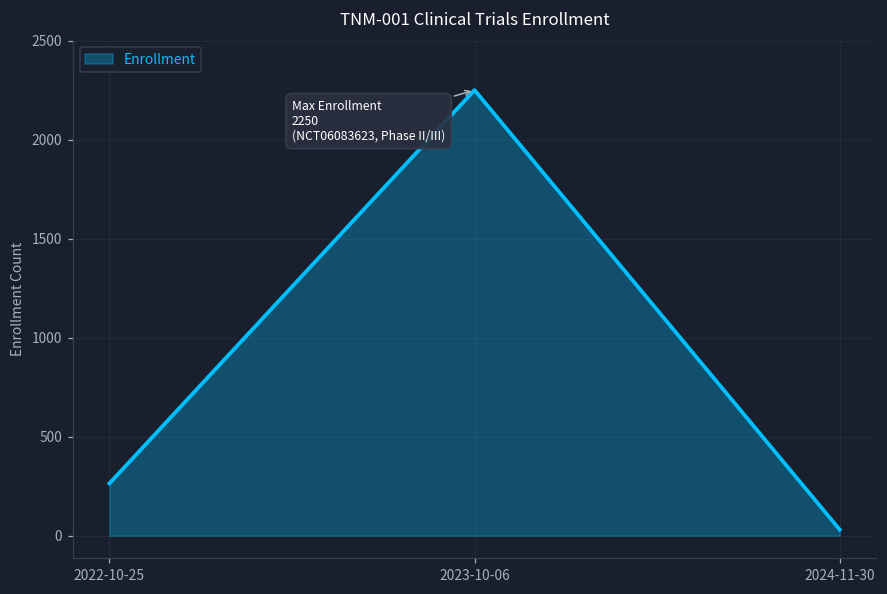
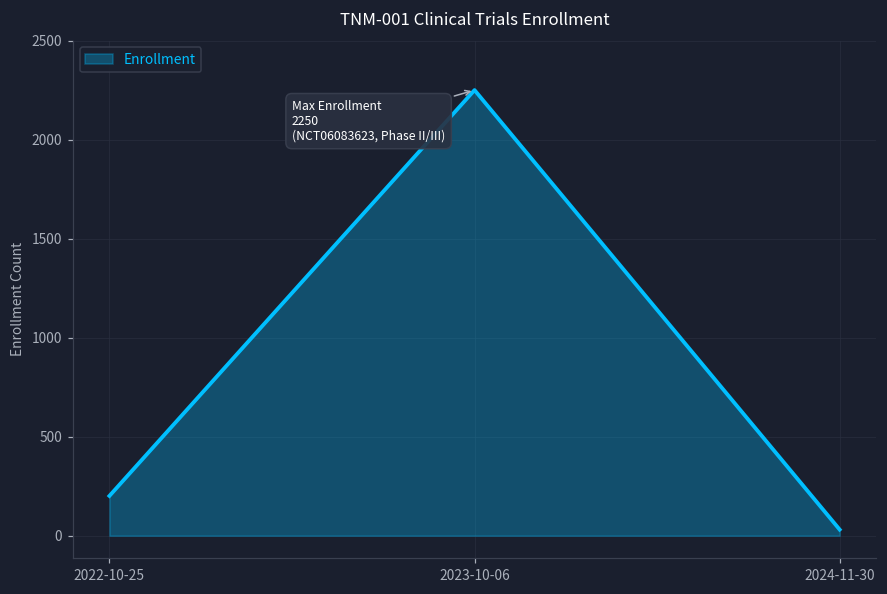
  {
-   "2022-10-25": 260,
+   "2022-10-25": 200,
    "2024-11-30": 30
  }
